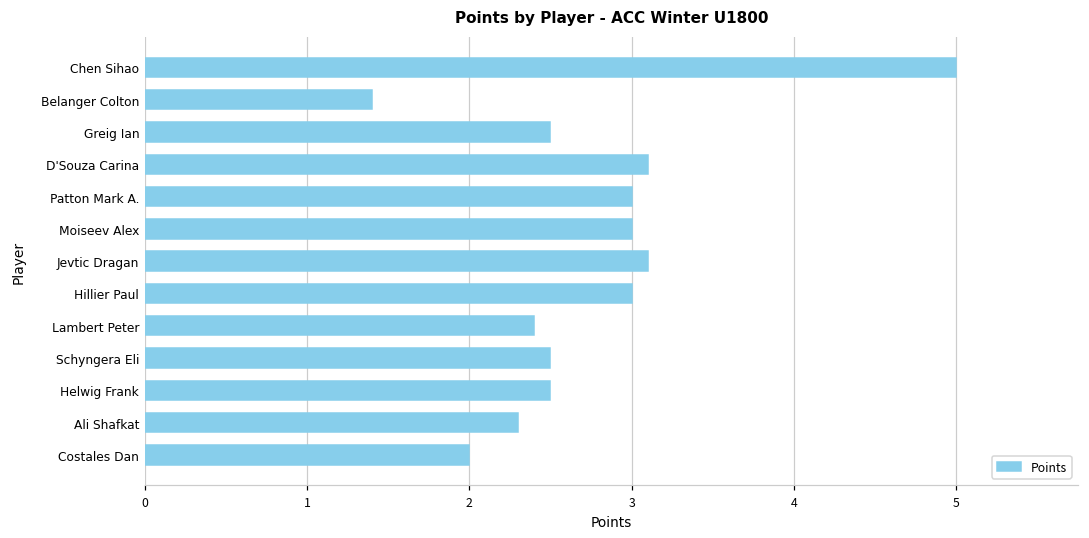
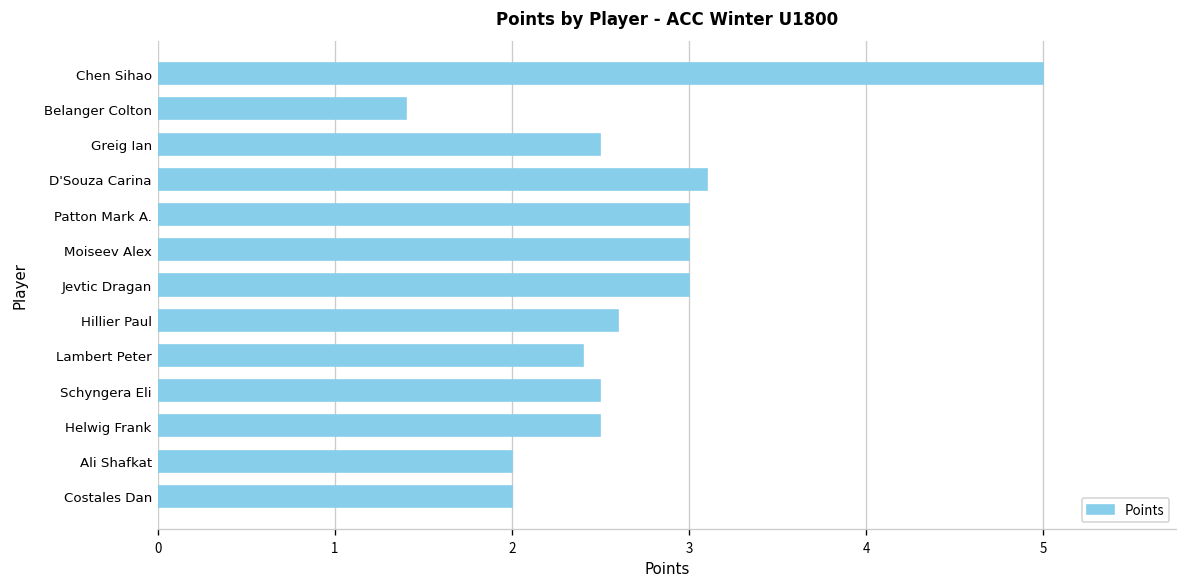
  {
    "Chen Sihao": 5.0,
    "Belanger Colton": 1.4,
    "Greig Ian": 2.5,
    "D'Souza Carina": 3.1,
    "Patton Mark A.": 3.0,
    "Moiseev Alex": 3.0,
-   "Jevtic Dragan": 3.1,
-   "Hillier Paul": 3.0,
+   "Jevtic Dragan": 3.0,
+   "Hillier Paul": 2.6,
    "Lambert Peter": 2.4,
    "Schyngera Eli": 2.5,
    "Helwig Frank": 2.5,
-   "Ali Shafkat": 2.3,
+   "Ali Shafkat": 2.0,
    "Costales Dan": 2.0
  }
